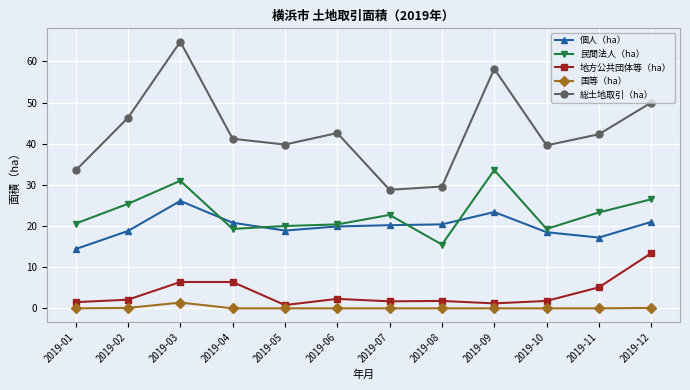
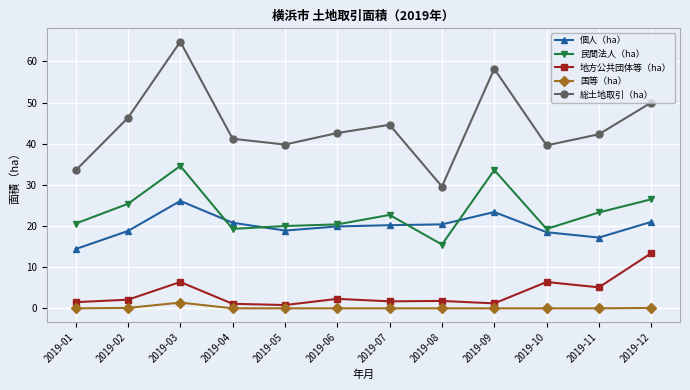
  {
    "個人（ha）": {
      "2019-01": 14,
      "2019-02": 19,
      "2019-03": 26,
      "2019-04": 21,
      "2019-05": 19,
      "2019-07": 20,
      "2019-08": 20,
      "2019-09": 23,
      "2019-10": 19,
      "2019-11": 17,
      "2019-12": 21
    },
    "民間法人（ha）": {
      "2019-01": 21,
      "2019-02": 25,
-     "2019-03": 31,
+     "2019-03": 35,
      "2019-04": 19,
      "2019-05": 20,
      "2019-07": 23,
      "2019-08": 16,
      "2019-09": 34,
      "2019-10": 19,
      "2019-11": 23,
      "2019-12": 27
    },
    "地方公共団体等（ha）": {
      "2019-01": 2,
      "2019-02": 2,
      "2019-03": 6,
-     "2019-04": 6,
+     "2019-04": 1,
      "2019-05": 1,
      "2019-06": 2,
      "2019-07": 2,
      "2019-08": 2,
      "2019-09": 1,
-     "2019-10": 2,
+     "2019-10": 6,
      "2019-11": 5,
      "2019-12": 13
    },
    "国等（ha）": {
      "2019-01": 0,
      "2019-02": 0,
      "2019-03": 1,
      "2019-04": 0,
      "2019-05": 0,
      "2019-06": 0,
      "2019-07": 0,
      "2019-08": 0,
      "2019-09": 0,
      "2019-10": 0,
      "2019-11": 0,
      "2019-12": 0
    },
    "総土地取引（ha）": {
      "2019-01": 34,
      "2019-02": 46,
      "2019-03": 65,
      "2019-04": 41,
      "2019-05": 40,
      "2019-06": 43,
-     "2019-07": 29,
+     "2019-07": 45,
      "2019-08": 30,
      "2019-09": 58,
      "2019-10": 40,
      "2019-11": 42
    }
  }
